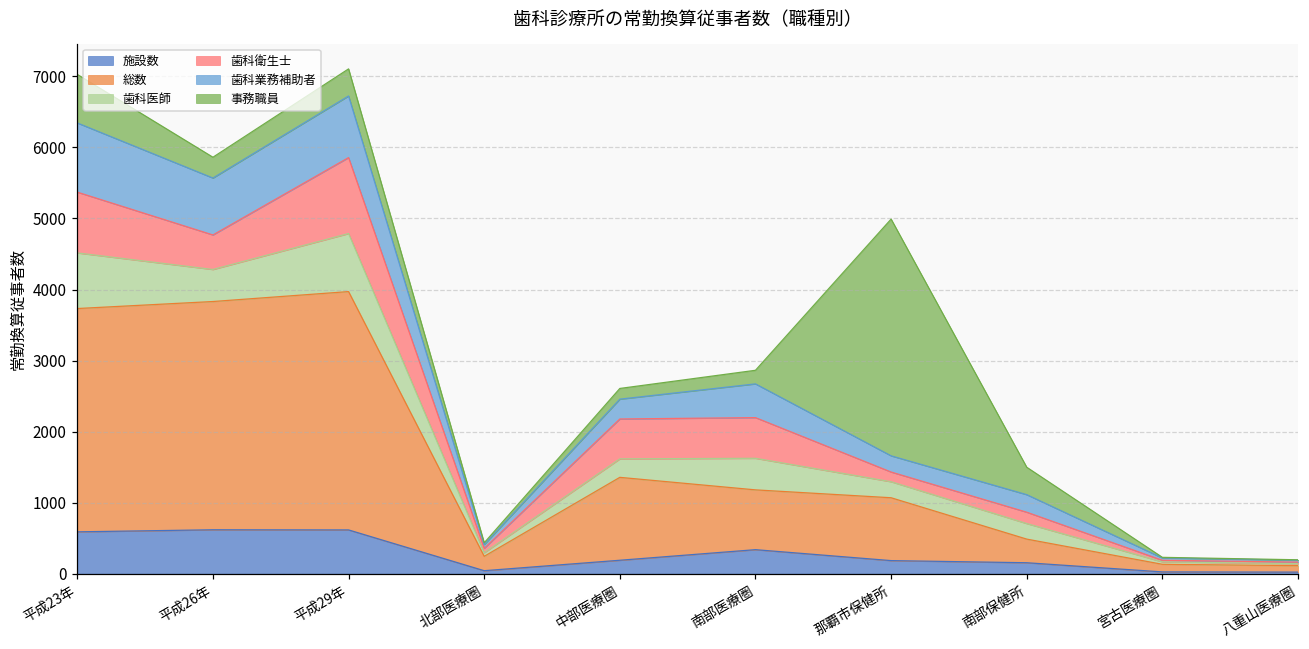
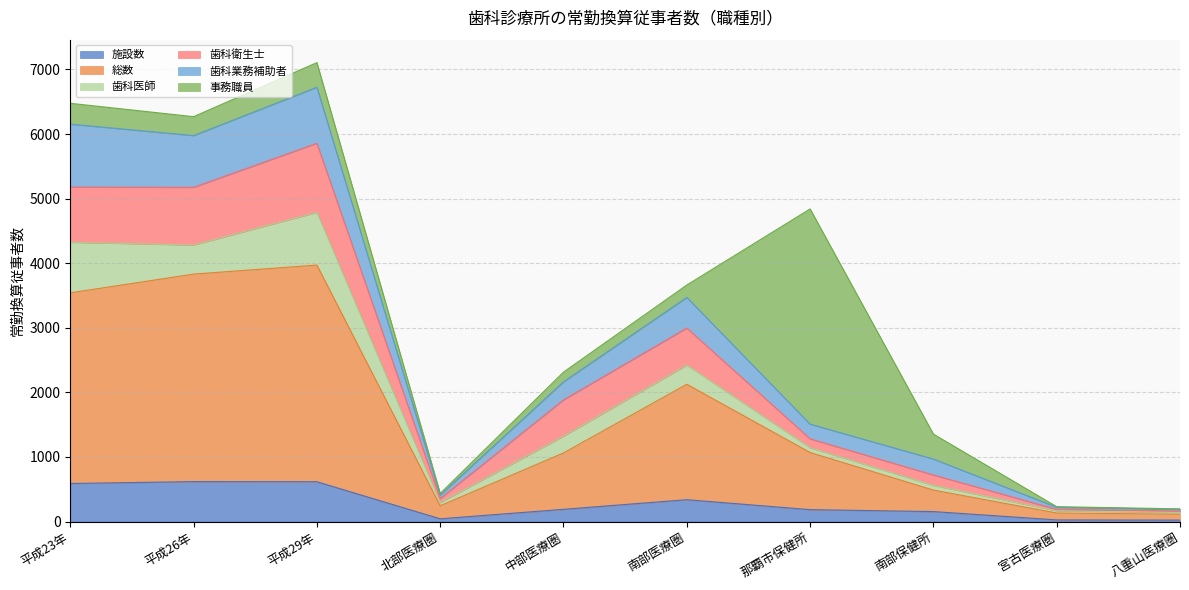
  {
    "総数": {
-     "平成23年": 3100,
+     "平成23年": 3000,
      "平成26年": 3200,
      "平成29年": 3400,
      "北部医療圏": 200,
-     "中部医療圏": 1200,
-     "南部医療圏": 800,
+     "中部医療圏": 900,
+     "南部医療圏": 1800,
      "那覇市保健所": 900,
      "南部保健所": 300
    },
    "歯科医師": {
      "平成23年": 800,
      "平成26年": 500,
      "平成29年": 800,
      "北部医療圏": 100,
      "中部医療圏": 300,
-     "南部医療圏": 400,
-     "那覇市保健所": 200,
-     "南部保健所": 200
+     "南部医療圏": 300,
+     "那覇市保健所": 100,
+     "南部保健所": 100
    },
    "歯科衛生士": {
      "平成23年": 900,
-     "平成26年": 500,
+     "平成26年": 900,
      "平成29年": 1100,
      "北部医療圏": 100,
      "中部医療圏": 600,
      "南部医療圏": 600,
      "那覇市保健所": 100,
      "南部保健所": 200
    },
    "事務職員": {
-     "平成23年": 700,
+     "平成23年": 300,
      "平成26年": 300,
      "平成29年": 400,
      "中部医療圏": 200,
      "南部医療圏": 200,
      "那覇市保健所": 3300,
      "南部保健所": 400
    }
  }
